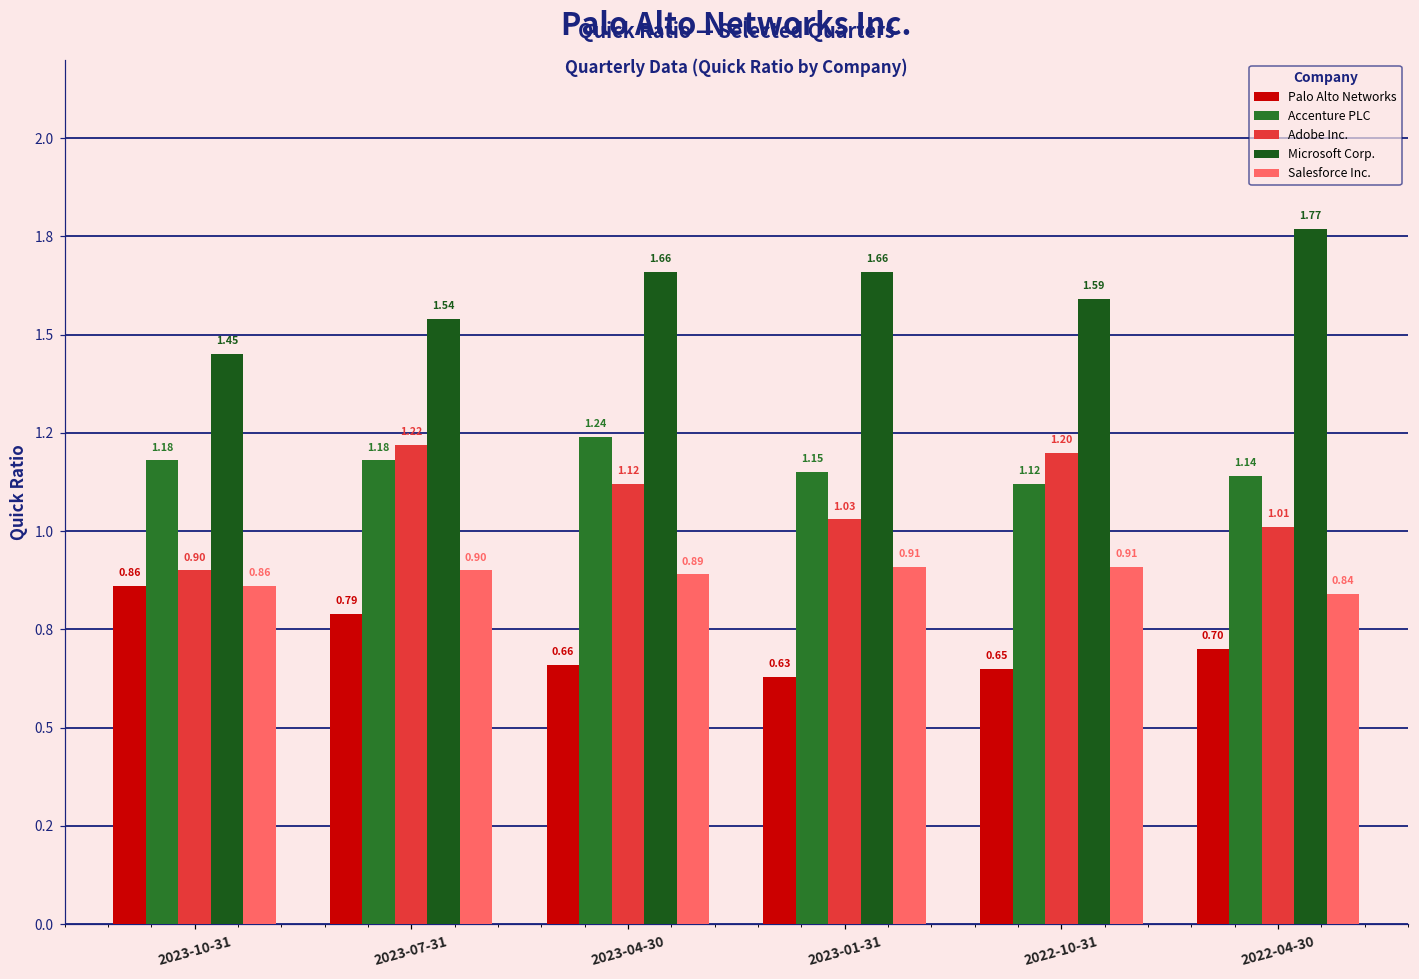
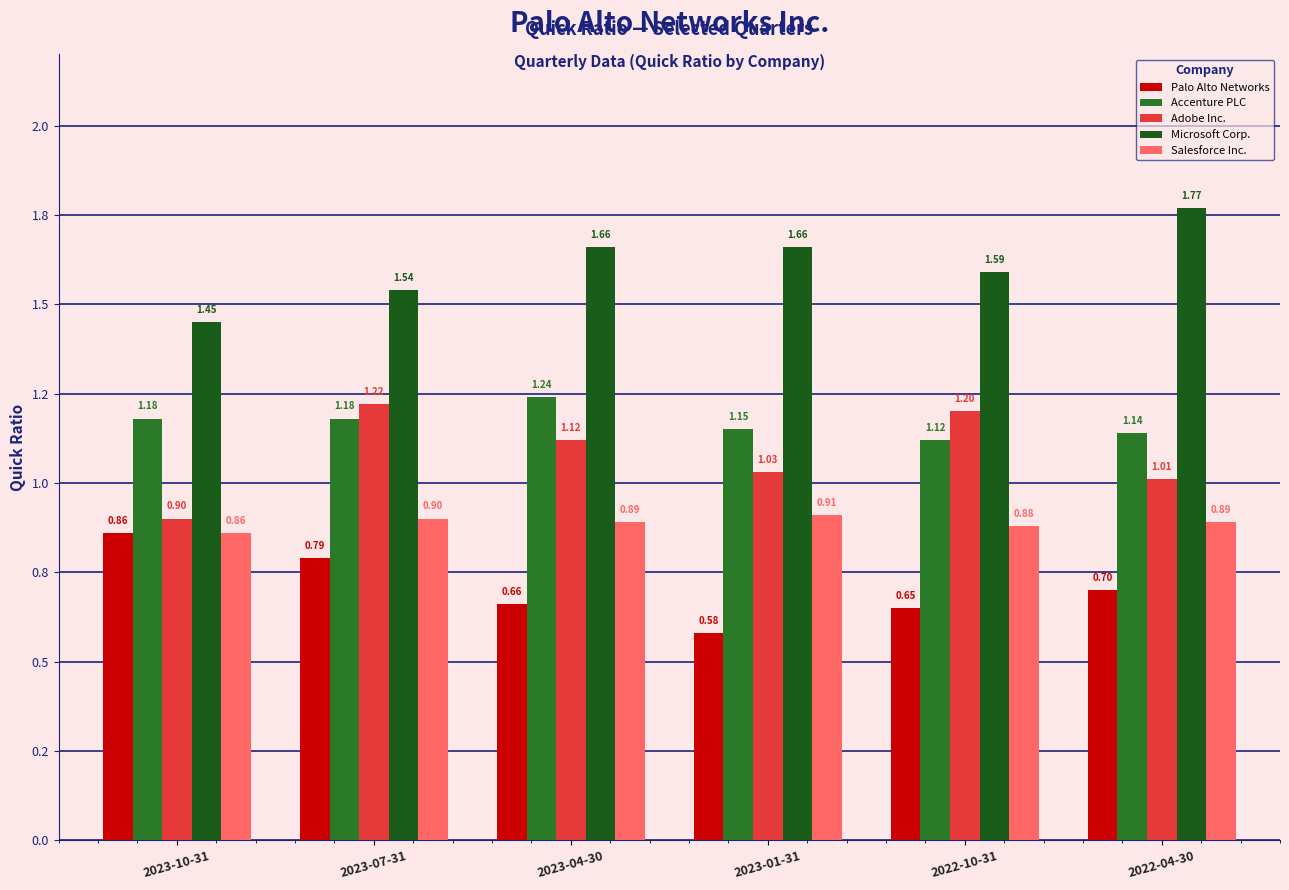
  {
    "Palo Alto Networks": {
      "2023-10-31": 0.86,
      "2023-07-31": 0.79,
      "2023-04-30": 0.66,
-     "2023-01-31": 0.63,
+     "2023-01-31": 0.58,
      "2022-10-31": 0.65,
      "2022-04-30": 0.70
    },
    "Adobe Inc.": {
      "2023-10-31": 0.90,
      "2023-07-31": 1.22,
      "2023-04-30": 1.12,
      "2023-01-31": 1.03,
      "2022-10-31": 1.20,
      "2022-04-30": 1.01
    },
    "Salesforce Inc.": {
      "2023-10-31": 0.86,
      "2023-07-31": 0.90,
      "2023-04-30": 0.89,
      "2023-01-31": 0.91,
-     "2022-10-31": 0.91,
-     "2022-04-30": 0.84
+     "2022-10-31": 0.88,
+     "2022-04-30": 0.89
    }
  }
